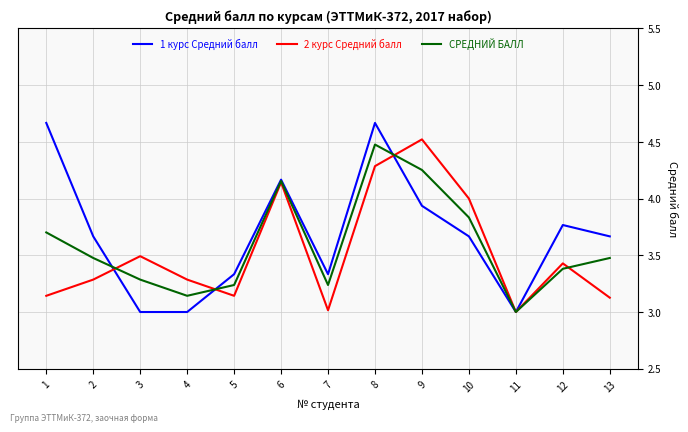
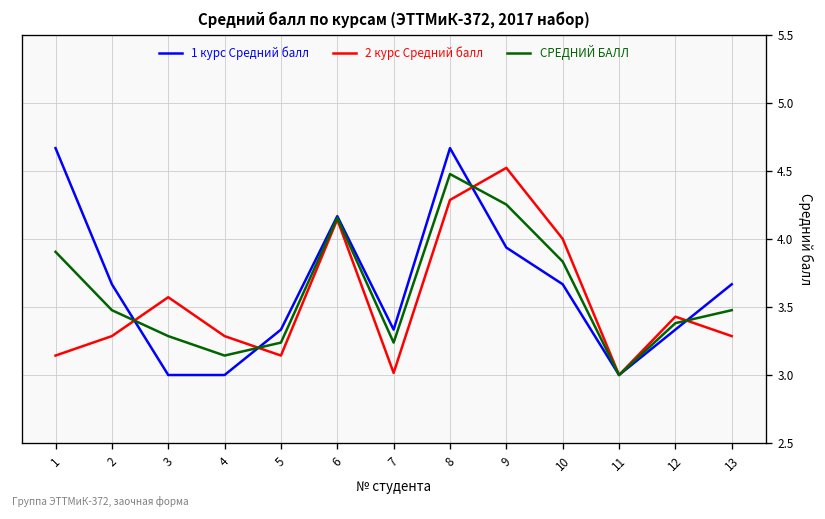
  {
    "1 курс Средний балл": {
      "1": 4.67,
      "2": 3.67,
      "3": 3.00,
      "4": 3.00,
      "5": 3.33,
      "7": 3.33,
      "8": 4.67,
      "9": 3.94,
      "10": 3.67,
-     "12": 3.77,
+     "12": 3.33,
      "13": 3.67
    },
    "2 курс Средний балл": {
      "1": 3.14,
      "2": 3.29,
-     "3": 3.49,
+     "3": 3.57,
      "4": 3.29,
      "5": 3.14,
      "7": 3.02,
      "8": 4.29,
      "9": 4.52,
      "10": 4.00,
      "12": 3.43,
-     "13": 3.13
+     "13": 3.29
    },
    "СРЕДНИЙ БАЛЛ": {
-     "1": 3.70,
+     "1": 3.90,
      "2": 3.48,
      "3": 3.29,
      "4": 3.14,
      "5": 3.24,
      "7": 3.24,
      "8": 4.48,
      "9": 4.25,
      "10": 3.83,
      "12": 3.38,
      "13": 3.48
    }
  }
